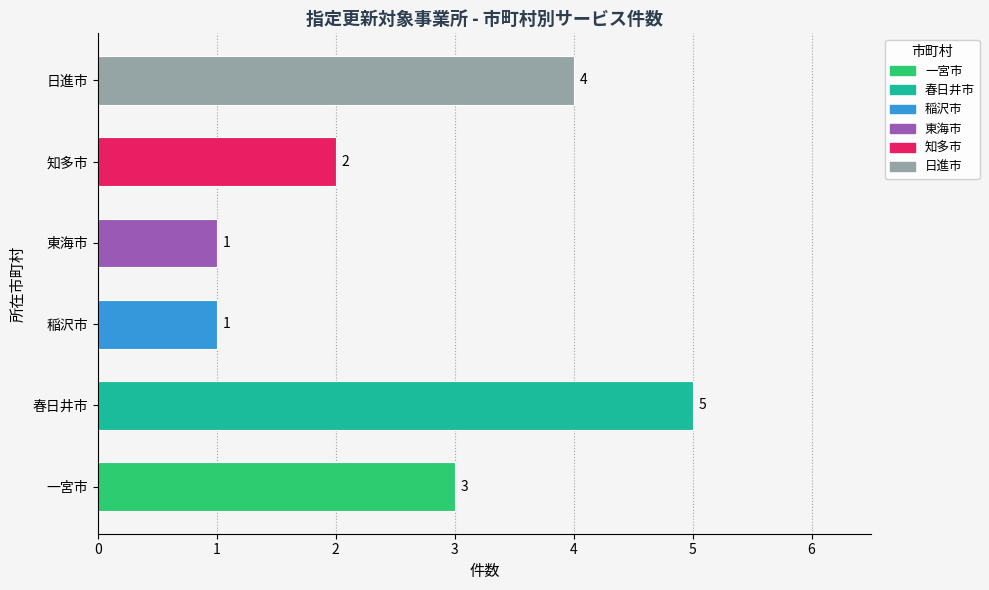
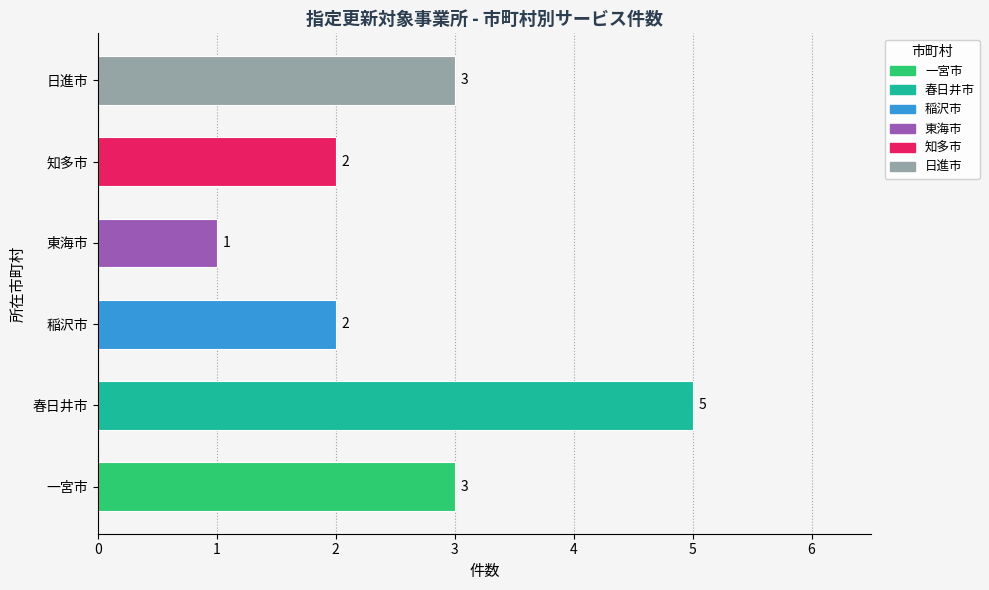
  {
-   "日進市": 4,
+   "日進市": 3,
    "知多市": 2,
    "東海市": 1,
-   "稲沢市": 1,
+   "稲沢市": 2,
    "春日井市": 5,
    "一宮市": 3
  }
